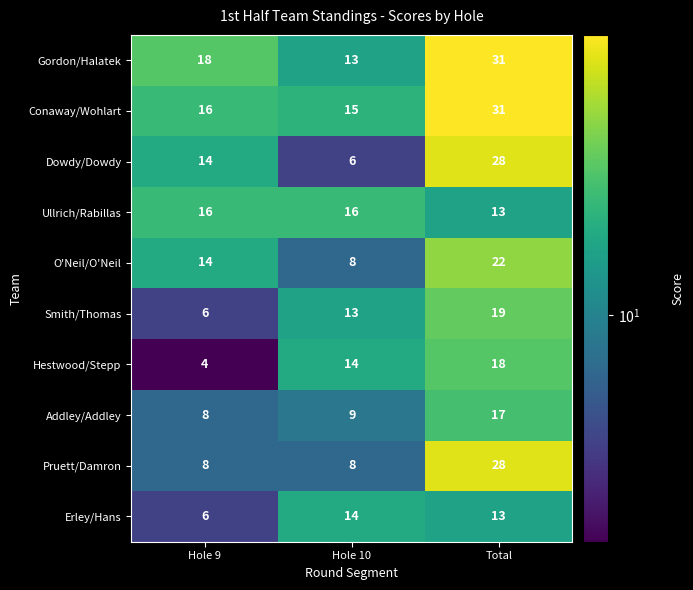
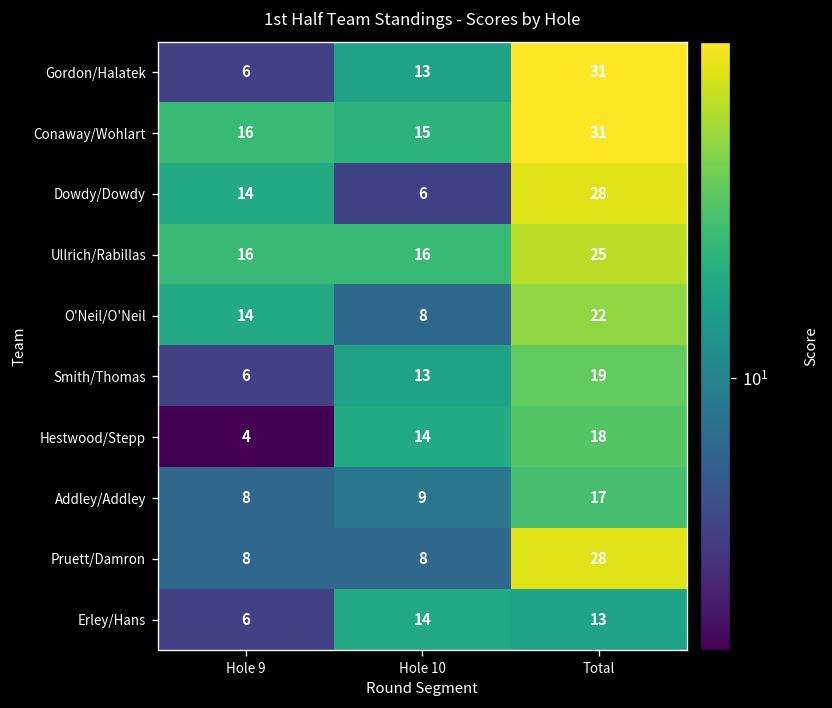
  {
    "Gordon/Halatek": {
-     "Hole 9": 18,
+     "Hole 9": 6,
      "Hole 10": 13,
      "Total": 31
    },
    "Conaway/Wohlart": {
      "Hole 9": 16,
      "Hole 10": 15,
      "Total": 31
    },
    "Dowdy/Dowdy": {
      "Hole 9": 14,
      "Hole 10": 6,
      "Total": 28
    },
    "Ullrich/Rabillas": {
      "Hole 9": 16,
      "Hole 10": 16,
-     "Total": 13
+     "Total": 25
    },
    "O'Neil/O'Neil": {
      "Hole 9": 14,
      "Hole 10": 8,
      "Total": 22
    },
    "Smith/Thomas": {
      "Hole 9": 6,
      "Hole 10": 13,
      "Total": 19
    },
    "Hestwood/Stepp": {
      "Hole 9": 4,
      "Hole 10": 14,
      "Total": 18
    },
    "Addley/Addley": {
      "Hole 9": 8,
      "Hole 10": 9,
      "Total": 17
    },
    "Pruett/Damron": {
      "Hole 9": 8,
      "Hole 10": 8,
      "Total": 28
    },
    "Erley/Hans": {
      "Hole 9": 6,
      "Hole 10": 14,
      "Total": 13
    }
  }
